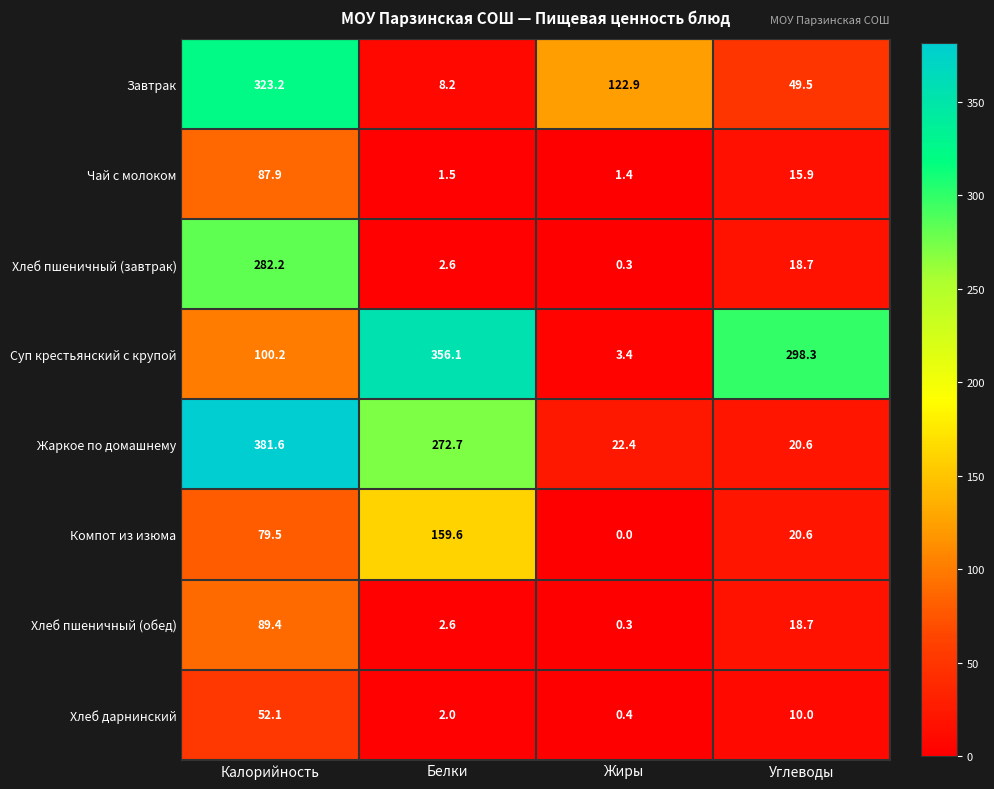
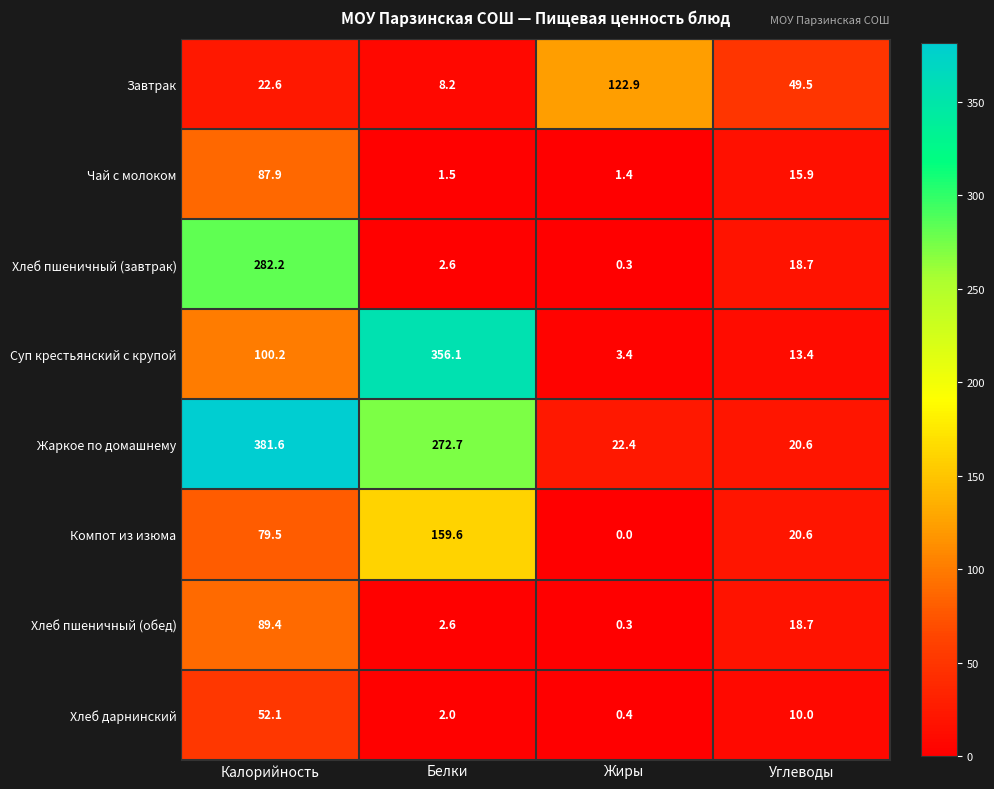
  {
    "Завтрак": {
-     "Калорийность": 323.2,
+     "Калорийность": 22.6,
      "Белки": 8.2,
      "Жиры": 122.9,
      "Углеводы": 49.5
    },
    "Чай с молоком": {
      "Калорийность": 87.9,
      "Белки": 1.5,
      "Жиры": 1.4,
      "Углеводы": 15.9
    },
    "Хлеб пшеничный (завтрак)": {
      "Калорийность": 282.2,
      "Белки": 2.6,
      "Жиры": 0.3,
      "Углеводы": 18.7
    },
    "Суп крестьянский с крупой": {
      "Калорийность": 100.2,
      "Белки": 356.1,
      "Жиры": 3.4,
-     "Углеводы": 298.3
+     "Углеводы": 13.4
    },
    "Жаркое по домашнему": {
      "Калорийность": 381.6,
      "Белки": 272.7,
      "Жиры": 22.4,
      "Углеводы": 20.6
    },
    "Компот из изюма": {
      "Калорийность": 79.5,
      "Белки": 159.6,
      "Жиры": 0.0,
      "Углеводы": 20.6
    },
    "Хлеб пшеничный (обед)": {
      "Калорийность": 89.4,
      "Белки": 2.6,
      "Жиры": 0.3,
      "Углеводы": 18.7
    },
    "Хлеб дарнинский": {
      "Калорийность": 52.1,
      "Белки": 2.0,
      "Жиры": 0.4,
      "Углеводы": 10.0
    }
  }
